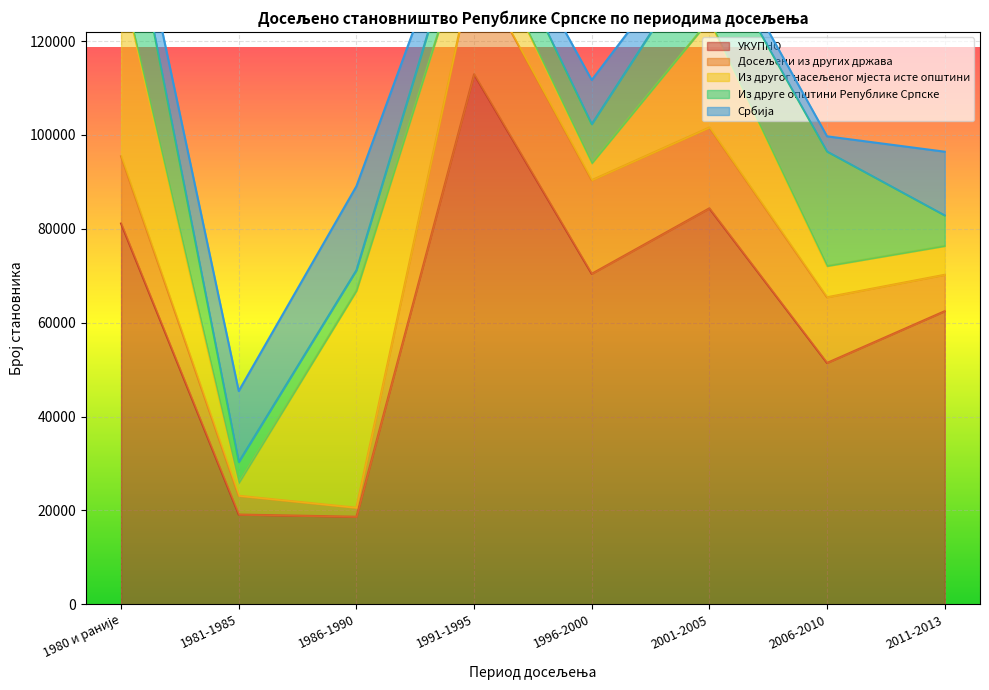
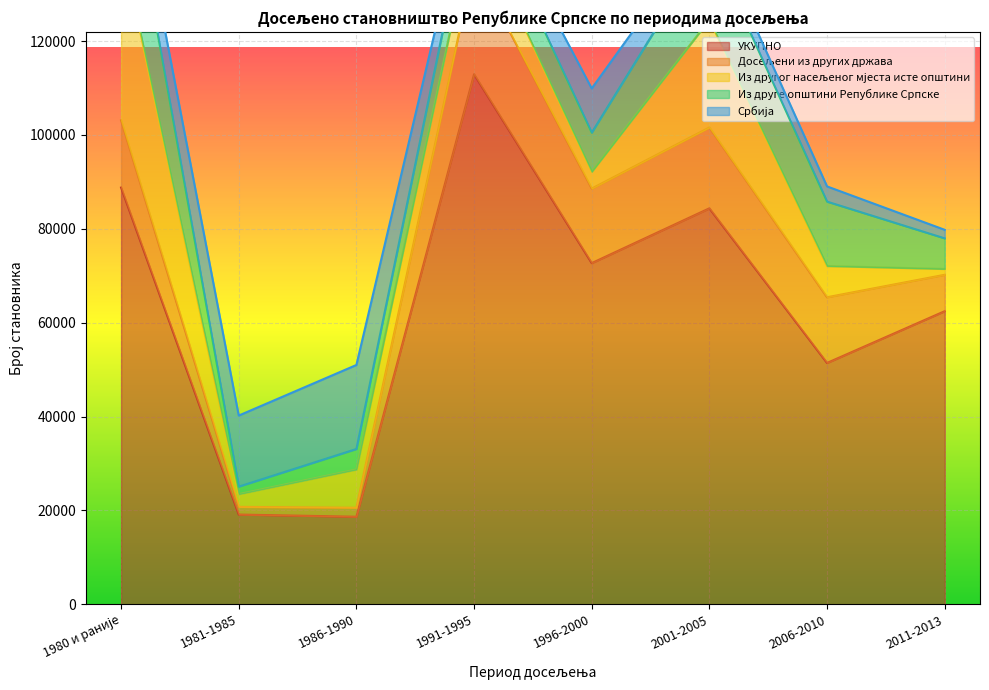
  {
    "УКУПНО": {
-     "1980 и раније": 81000,
+     "1980 и раније": 89000,
      "1981-1985": 19000,
      "1986-1990": 19000,
      "1991-1995": 113000,
-     "1996-2000": 70000,
+     "1996-2000": 73000,
      "2001-2005": 84000,
      "2006-2010": 51000,
      "2011-2013": 62000
    },
    "Досељени из других држава": {
      "1980 и раније": 14000,
-     "1981-1985": 4000,
+     "1981-1985": 2000,
      "1986-1990": 2000,
-     "1996-2000": 20000,
+     "1996-2000": 16000,
      "2001-2005": 17000,
      "2006-2010": 14000,
      "2011-2013": 8000
    },
    "Из другог насељеног мјеста исте општини": {
      "1981-1985": 3000,
-     "1986-1990": 46000,
+     "1986-1990": 8000,
      "1996-2000": 4000,
      "2006-2010": 7000,
-     "2011-2013": 6000
+     "2011-2013": 1000
    },
    "Из друге општини Републике Српске": {
-     "1981-1985": 4000,
+     "1981-1985": 2000,
      "1986-1990": 4000,
      "1996-2000": 8000,
-     "2006-2010": 24000,
+     "2006-2010": 14000,
      "2011-2013": 7000
    },
    "Србија": {
      "1981-1985": 15000,
      "1986-1990": 18000,
      "1996-2000": 9000,
      "2006-2010": 3000,
-     "2011-2013": 14000
+     "2011-2013": 2000
    }
  }
